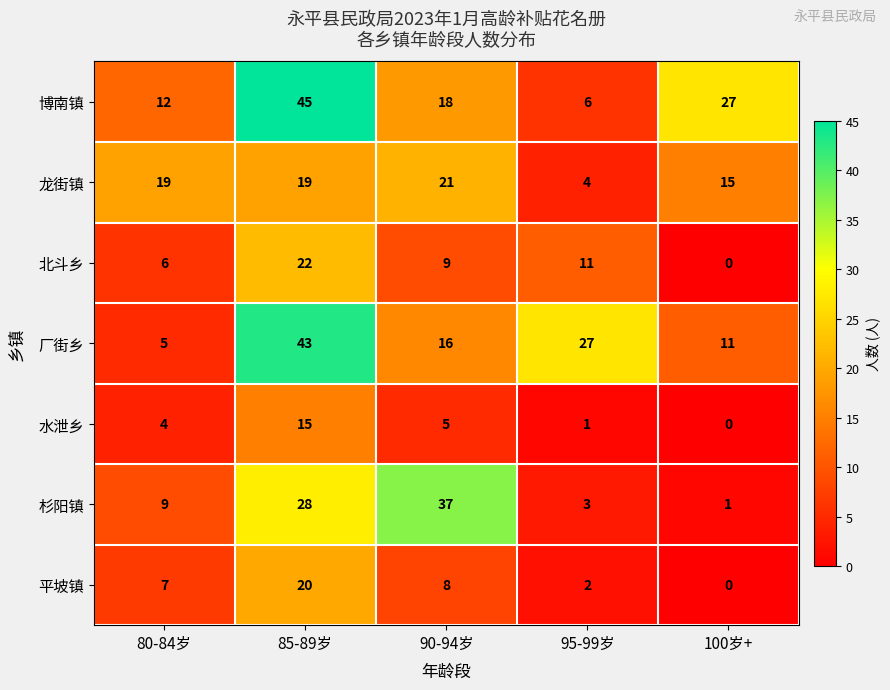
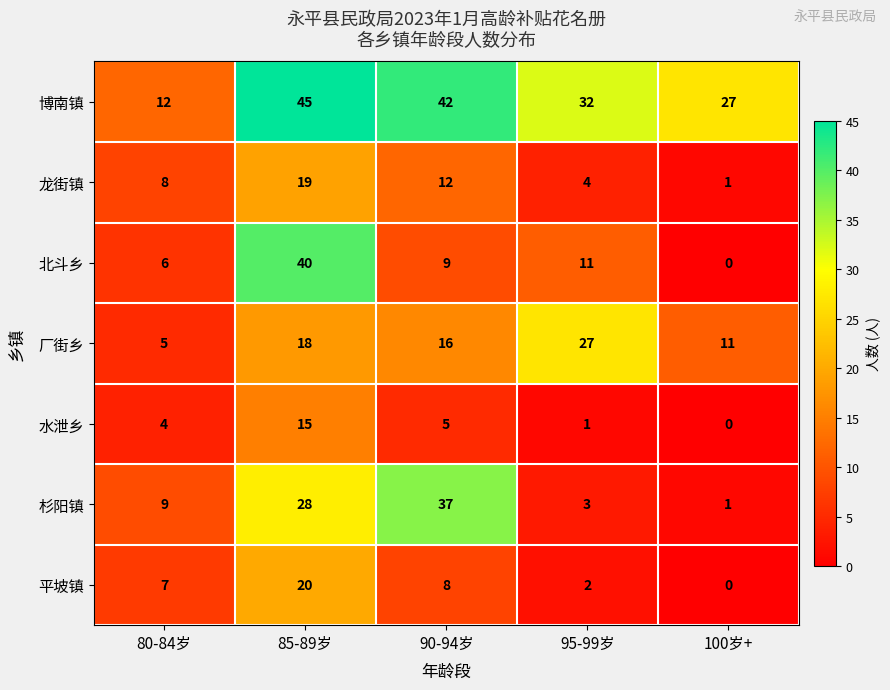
  {
    "博南镇": {
      "80-84岁": 12,
      "85-89岁": 45,
-     "90-94岁": 18,
-     "95-99岁": 6,
+     "90-94岁": 42,
+     "95-99岁": 32,
      "100岁+": 27
    },
    "龙街镇": {
-     "80-84岁": 19,
+     "80-84岁": 8,
      "85-89岁": 19,
-     "90-94岁": 21,
+     "90-94岁": 12,
      "95-99岁": 4,
-     "100岁+": 15
+     "100岁+": 1
    },
    "北斗乡": {
      "80-84岁": 6,
-     "85-89岁": 22,
+     "85-89岁": 40,
      "90-94岁": 9,
      "95-99岁": 11,
      "100岁+": 0
    },
    "厂街乡": {
      "80-84岁": 5,
-     "85-89岁": 43,
+     "85-89岁": 18,
      "90-94岁": 16,
      "95-99岁": 27,
      "100岁+": 11
    },
    "水泄乡": {
      "80-84岁": 4,
      "85-89岁": 15,
      "90-94岁": 5,
      "95-99岁": 1,
      "100岁+": 0
    },
    "杉阳镇": {
      "80-84岁": 9,
      "85-89岁": 28,
      "90-94岁": 37,
      "95-99岁": 3,
      "100岁+": 1
    },
    "平坡镇": {
      "80-84岁": 7,
      "85-89岁": 20,
      "90-94岁": 8,
      "95-99岁": 2,
      "100岁+": 0
    }
  }
